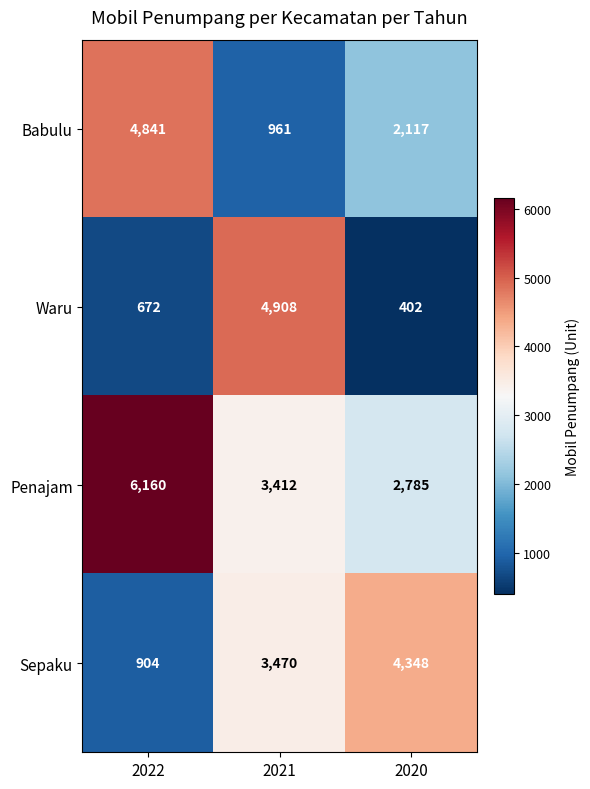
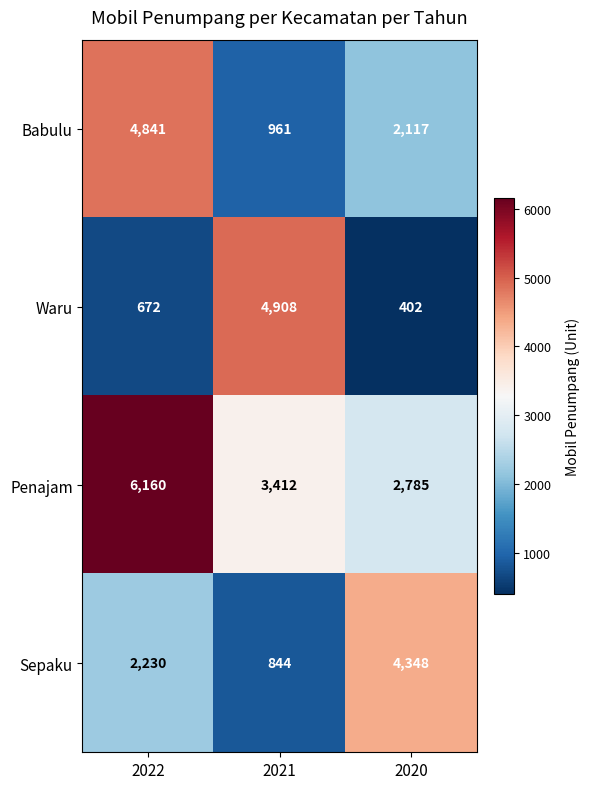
  {
    "Babulu": {
      "2022": "4,841",
      "2021": "961",
      "2020": "2,117"
    },
    "Waru": {
      "2022": "672",
      "2021": "4,908",
      "2020": "402"
    },
    "Penajam": {
      "2022": "6,160",
      "2021": "3,412",
      "2020": "2,785"
    },
    "Sepaku": {
-     "2022": "904",
-     "2021": "3,470",
+     "2022": "2,230",
+     "2021": "844",
      "2020": "4,348"
    }
  }
